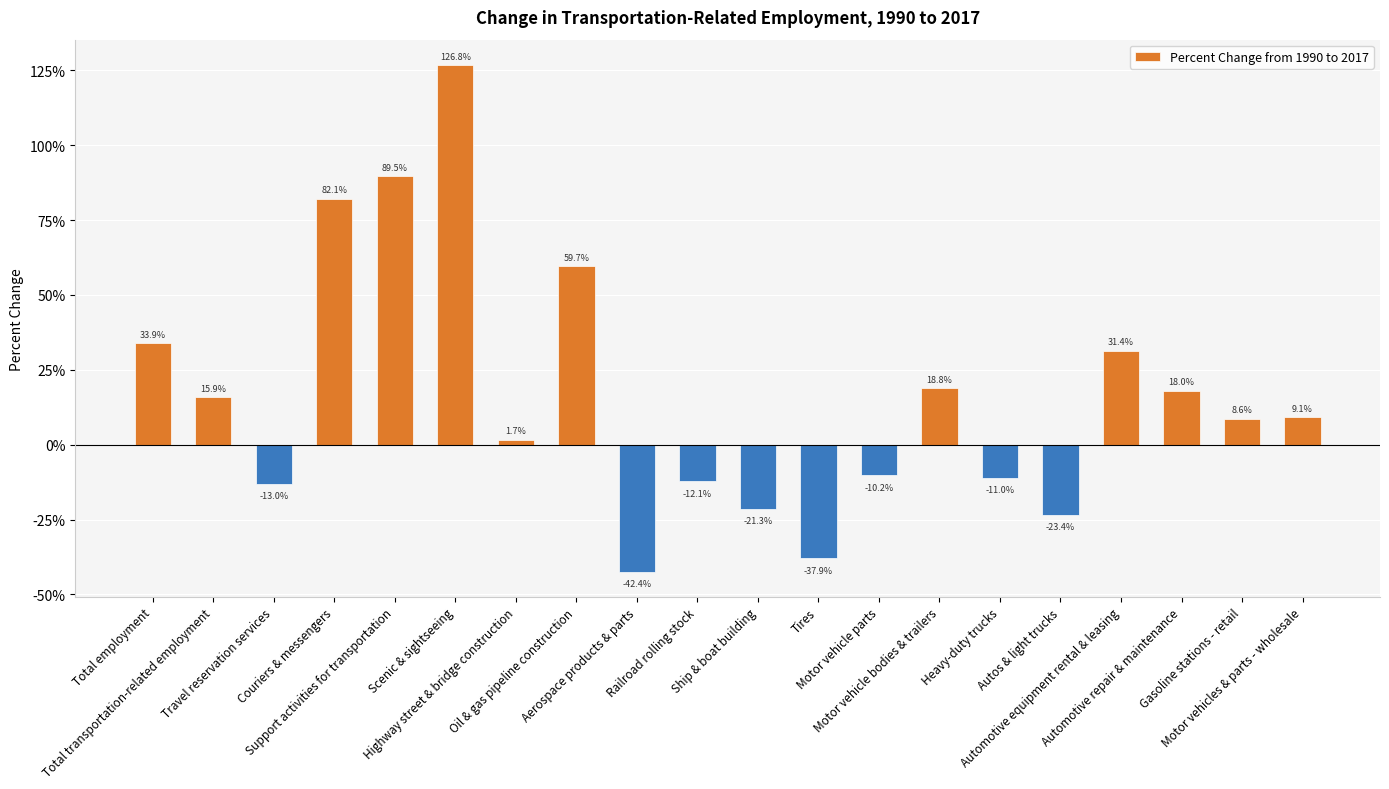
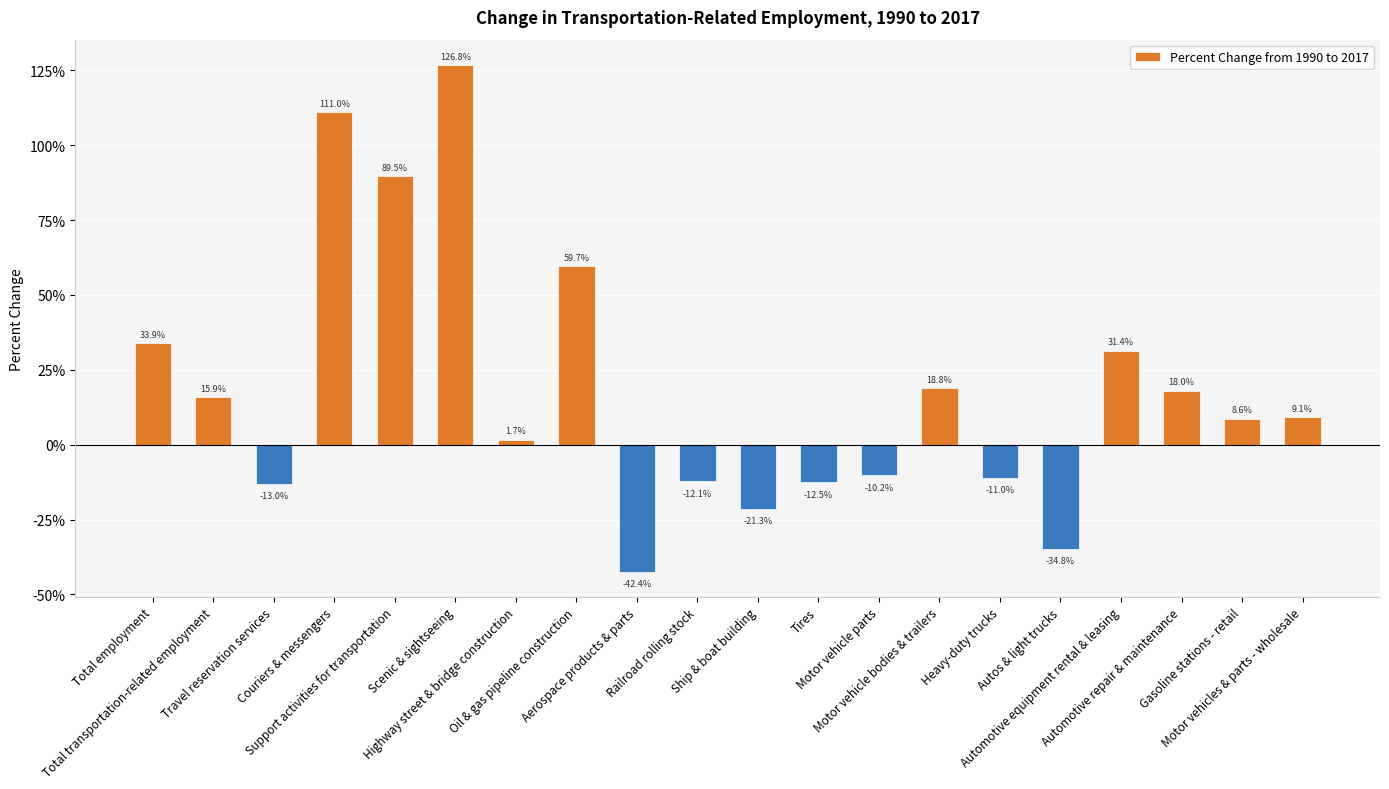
  {
    "Total employment": "33.9%",
    "Total transportation-related employment": "15.9%",
    "Travel reservation services": "-13.0%",
-   "Couriers & messengers": "82.1%",
+   "Couriers & messengers": "111.0%",
    "Support activities for transportation": "89.5%",
    "Scenic & sightseeing": "126.8%",
    "Highway street & bridge construction": "1.7%",
    "Oil & gas pipeline construction": "59.7%",
    "Aerospace products & parts": "-42.4%",
    "Railroad rolling stock": "-12.1%",
    "Ship & boat building": "-21.3%",
-   "Tires": "-37.9%",
+   "Tires": "-12.5%",
    "Motor vehicle parts": "-10.2%",
    "Motor vehicle bodies & trailers": "18.8%",
    "Heavy-duty trucks": "-11.0%",
-   "Autos & light trucks": "-23.4%",
+   "Autos & light trucks": "-34.8%",
    "Automotive equipment rental & leasing": "31.4%",
    "Automotive repair & maintenance": "18.0%",
    "Gasoline stations - retail": "8.6%",
    "Motor vehicles & parts - wholesale": "9.1%"
  }
